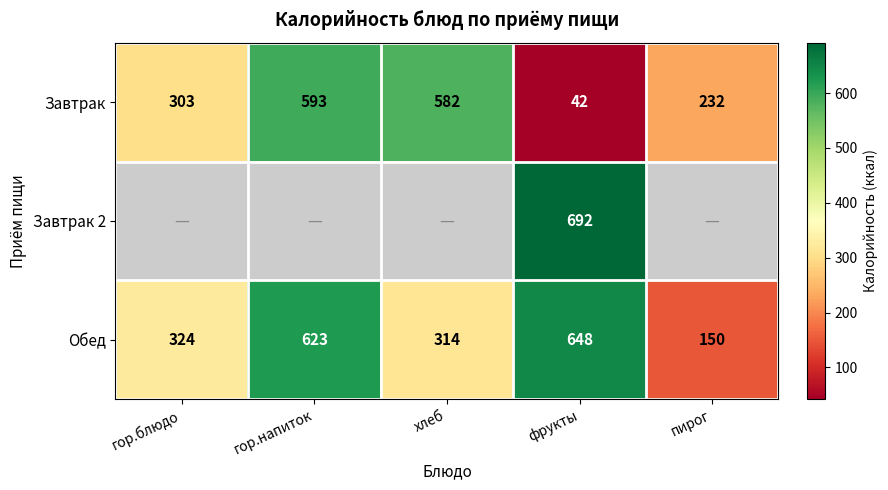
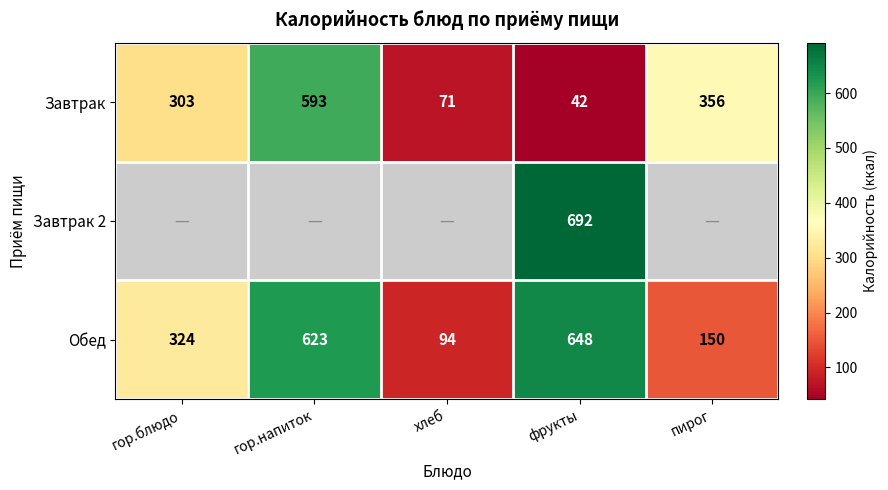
  {
    "Завтрак": {
      "гор.блюдо": 303,
      "гор.напиток": 593,
-     "хлеб": 582,
+     "хлеб": 71,
      "фрукты": 42,
-     "пирог": 232
+     "пирог": 356
    },
    "Завтрак 2": {
      "фрукты": 692
    },
    "Обед": {
      "гор.блюдо": 324,
      "гор.напиток": 623,
-     "хлеб": 314,
+     "хлеб": 94,
      "фрукты": 648,
      "пирог": 150
    }
  }
